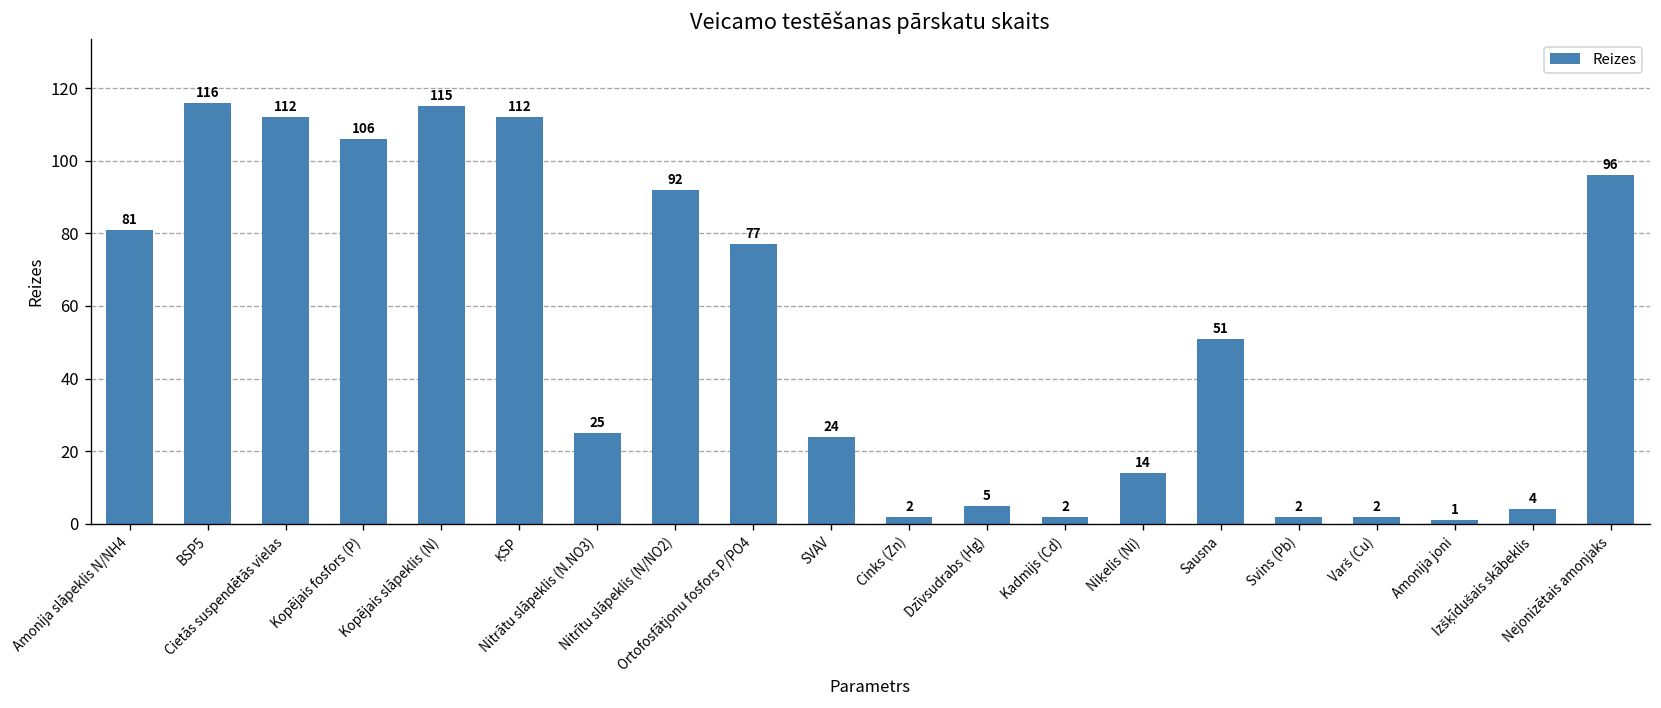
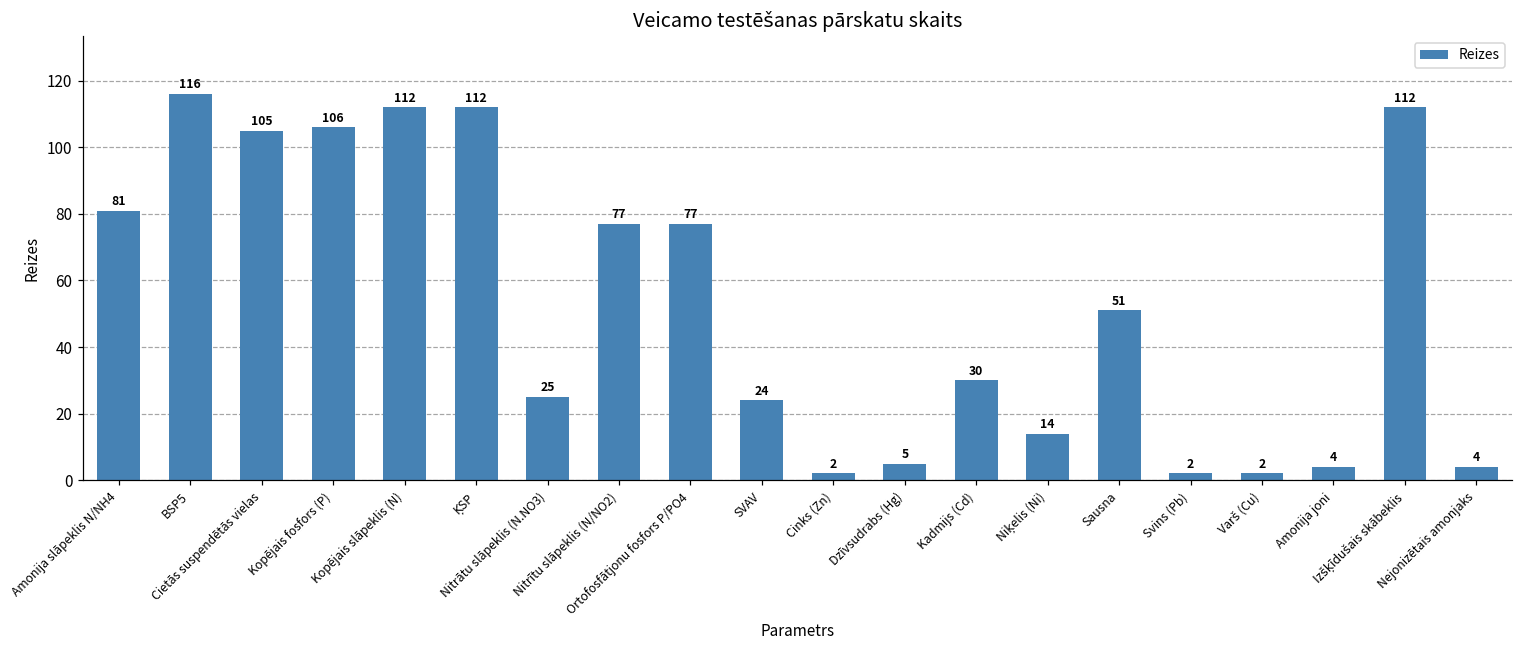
  {
    "Amonija slāpeklis N/NH4": 81,
    "BSP5": 116,
-   "Cietās suspendētās vielas": 112,
+   "Cietās suspendētās vielas": 105,
    "Kopējais fosfors (P)": 106,
-   "Kopējais slāpeklis (N)": 115,
+   "Kopējais slāpeklis (N)": 112,
    "ĶSP": 112,
    "Nitrātu slāpeklis (N.NO3)": 25,
-   "Nitrītu slāpeklis (N/NO2)": 92,
+   "Nitrītu slāpeklis (N/NO2)": 77,
    "Ortofosfātjonu fosfors P/PO4": 77,
    "SVAV": 24,
    "Cinks (Zn)": 2,
    "Dzīvsudrabs (Hg)": 5,
-   "Kadmijs (Cd)": 2,
+   "Kadmijs (Cd)": 30,
    "Niķelis (Ni)": 14,
    "Sausna": 51,
    "Svins (Pb)": 2,
    "Varš (Cu)": 2,
-   "Amonija joni": 1,
-   "Izšķīdušais skābeklis": 4,
-   "Nejonizētais amonjaks": 96
+   "Amonija joni": 4,
+   "Izšķīdušais skābeklis": 112,
+   "Nejonizētais amonjaks": 4
  }
